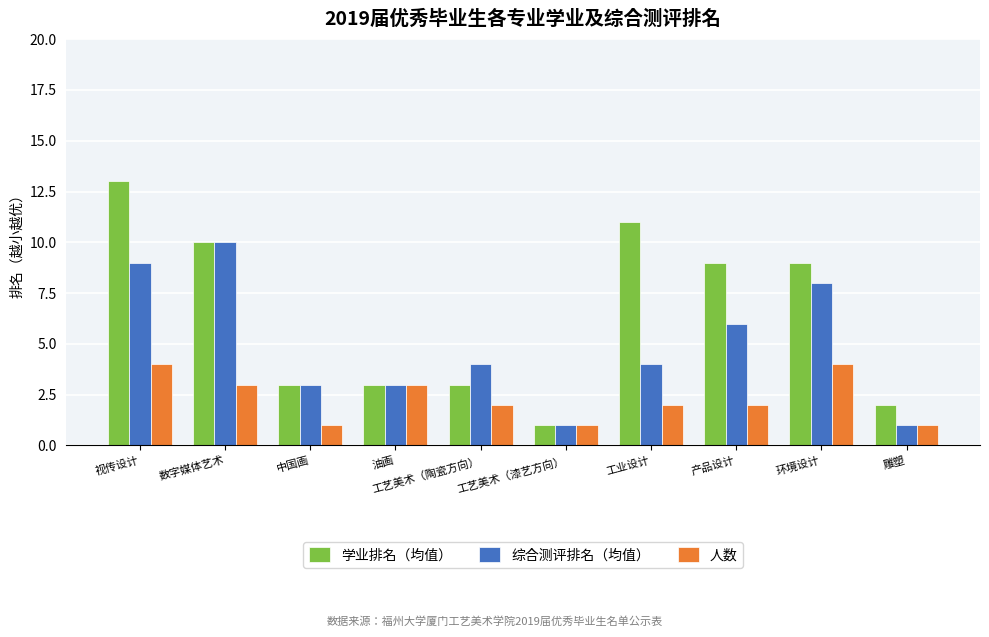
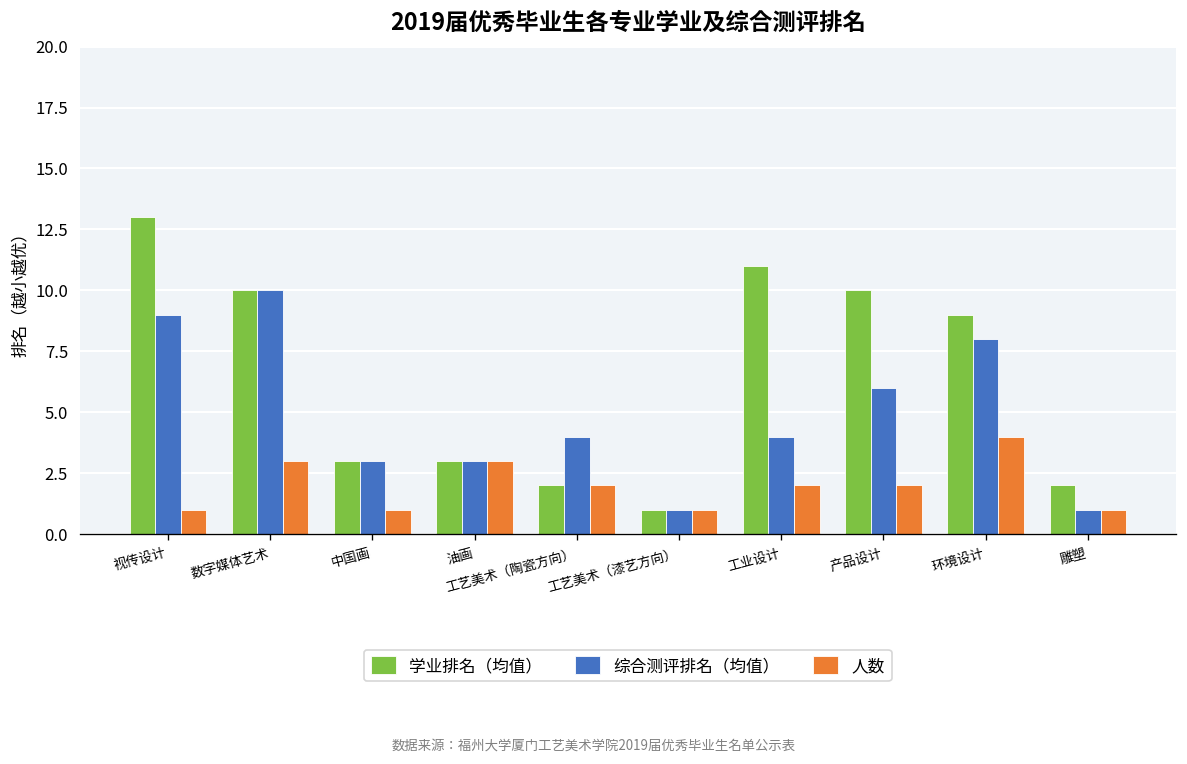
  {
    "学业排名（均值）": {
      "视传设计": 13,
      "数字媒体艺术": 10,
      "中国画": 3,
      "油画": 3,
-     "工艺美术（陶瓷方向）": 3,
+     "工艺美术（陶瓷方向）": 2,
      "工艺美术（漆艺方向）": 1,
      "工业设计": 11,
-     "产品设计": 9,
+     "产品设计": 10,
      "环境设计": 9,
      "雕塑": 2
    },
    "综合测评排名（均值）": {
      "视传设计": 9,
      "数字媒体艺术": 10,
      "中国画": 3,
      "油画": 3,
      "工艺美术（陶瓷方向）": 4,
      "工艺美术（漆艺方向）": 1,
      "工业设计": 4,
      "产品设计": 6,
      "环境设计": 8,
      "雕塑": 1
    },
    "人数": {
-     "视传设计": 4,
+     "视传设计": 1,
      "数字媒体艺术": 3,
      "中国画": 1,
      "油画": 3,
      "工艺美术（陶瓷方向）": 2,
      "工艺美术（漆艺方向）": 1,
      "工业设计": 2,
      "产品设计": 2,
      "环境设计": 4,
      "雕塑": 1
    }
  }
